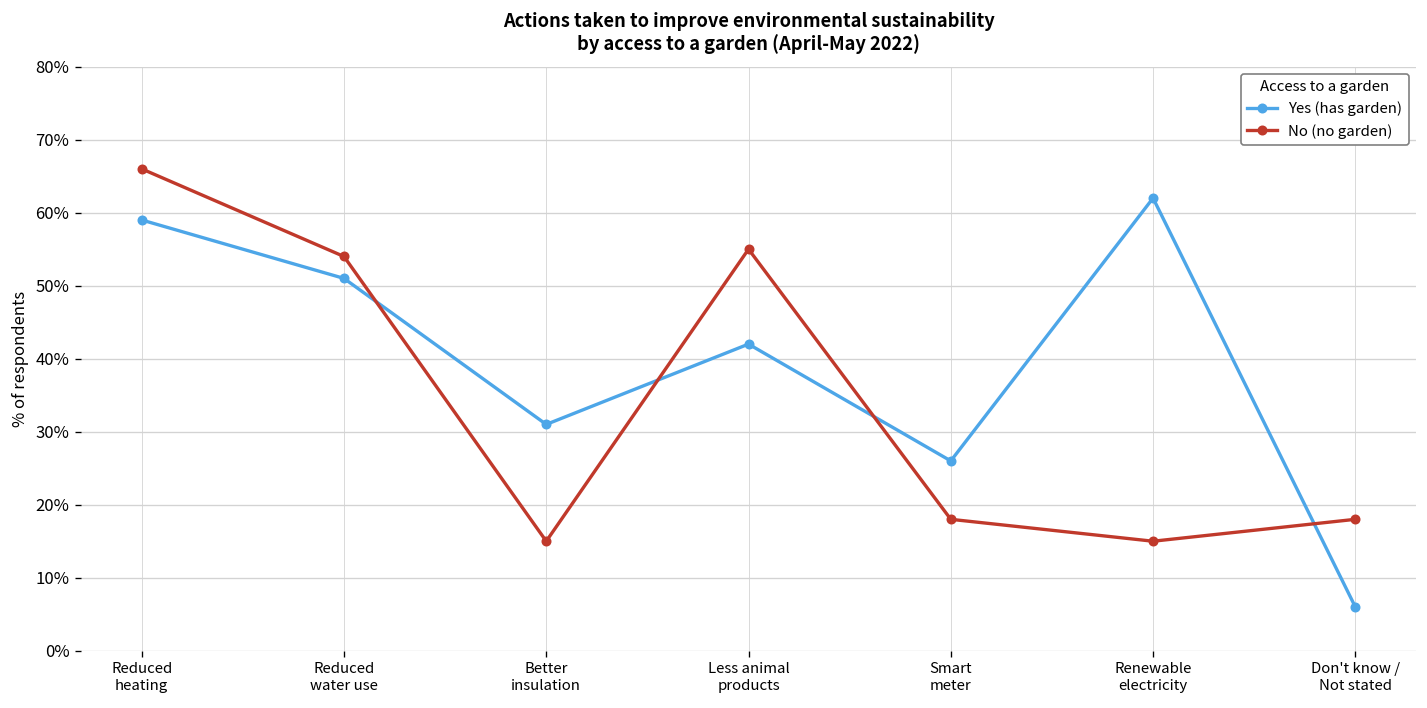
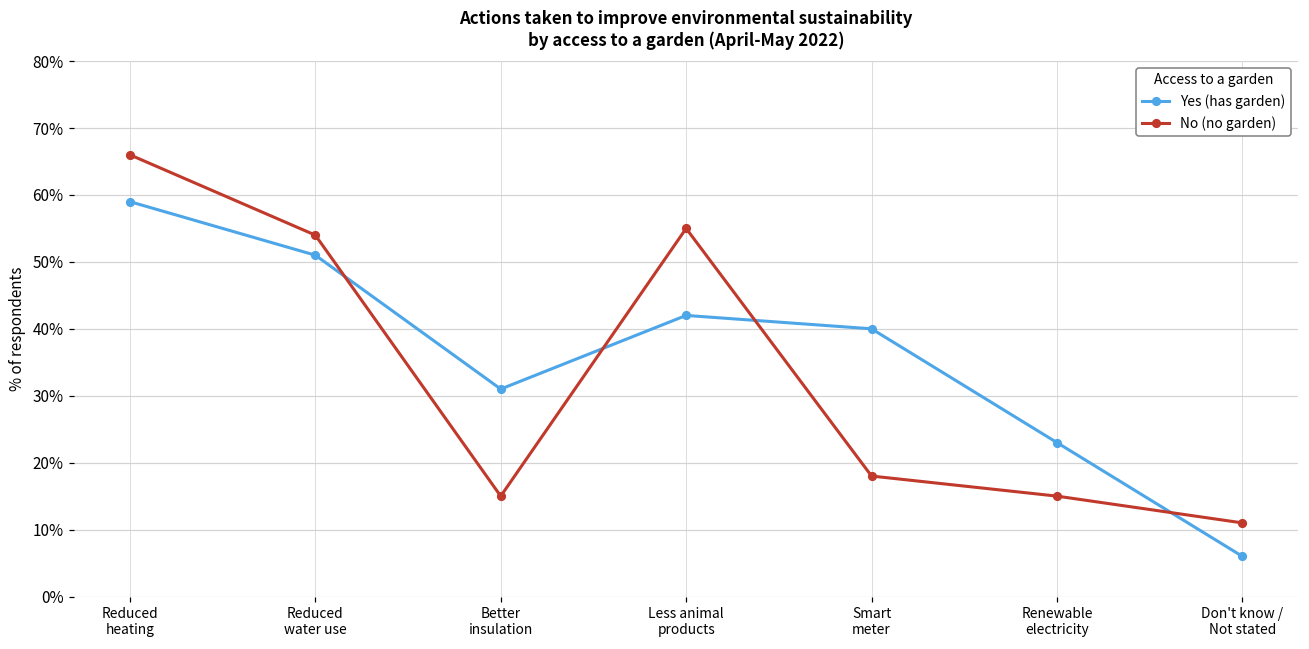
  {
    "Yes (has garden)": {
      "Reduced heating": "59%",
      "Reduced water use": "51%",
      "Better insulation": "31%",
      "Less animal products": "42%",
-     "Smart meter": "26%",
-     "Renewable electricity": "62%",
+     "Smart meter": "40%",
+     "Renewable electricity": "23%",
      "Don't know / Not stated": "6%"
    },
    "No (no garden)": {
      "Reduced heating": "66%",
      "Reduced water use": "54%",
      "Better insulation": "15%",
      "Less animal products": "55%",
      "Smart meter": "18%",
      "Renewable electricity": "15%",
-     "Don't know / Not stated": "18%"
+     "Don't know / Not stated": "11%"
    }
  }
